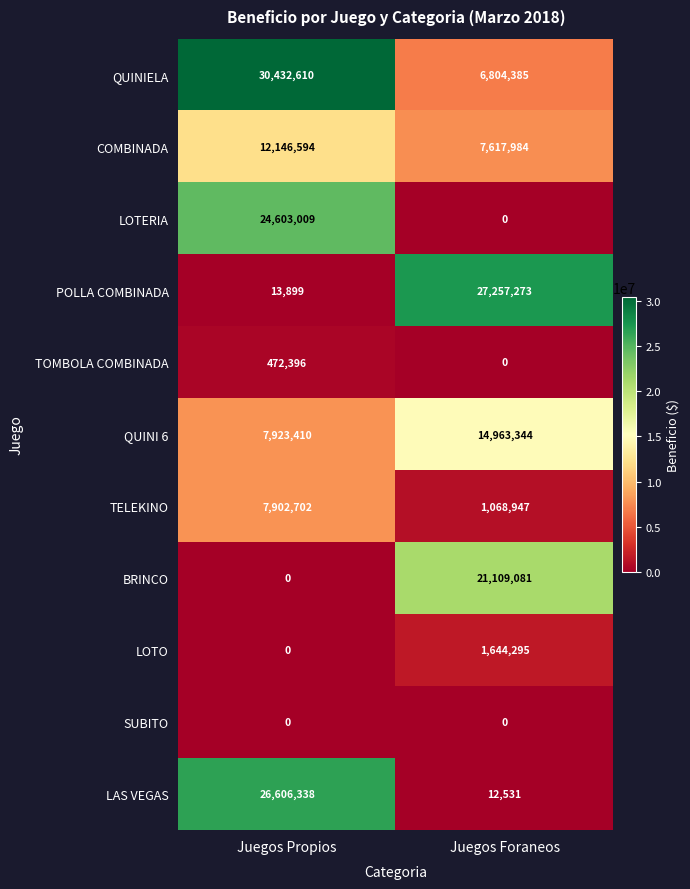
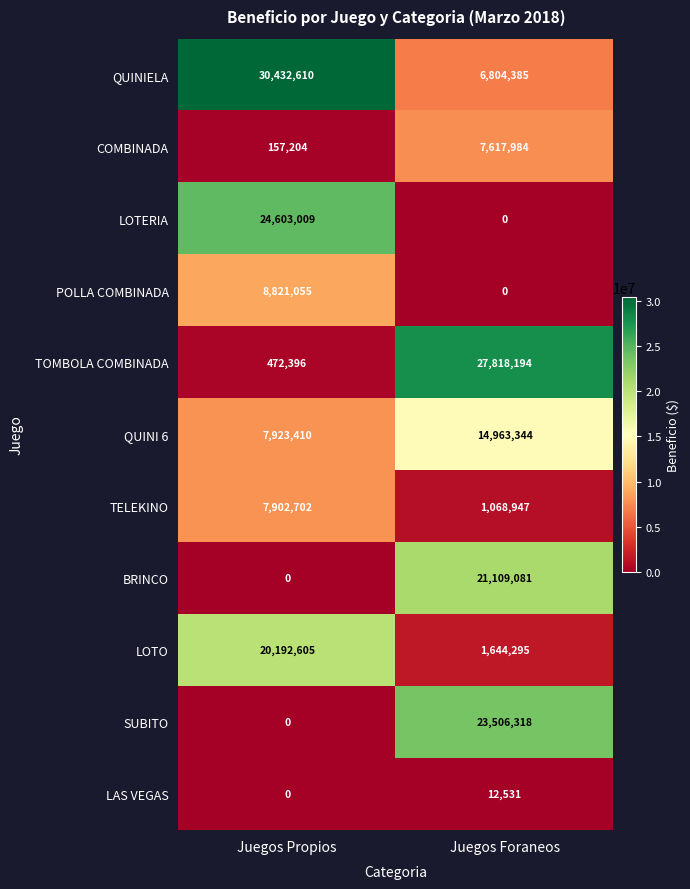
  {
    "QUINIELA": {
      "Juegos Propios": "30,432,610",
      "Juegos Foraneos": "6,804,385"
    },
    "COMBINADA": {
-     "Juegos Propios": "12,146,594",
+     "Juegos Propios": "157,204",
      "Juegos Foraneos": "7,617,984"
    },
    "LOTERIA": {
      "Juegos Propios": "24,603,009",
      "Juegos Foraneos": "0"
    },
    "POLLA COMBINADA": {
-     "Juegos Propios": "13,899",
-     "Juegos Foraneos": "27,257,273"
+     "Juegos Propios": "8,821,055",
+     "Juegos Foraneos": "0"
    },
    "TOMBOLA COMBINADA": {
      "Juegos Propios": "472,396",
-     "Juegos Foraneos": "0"
+     "Juegos Foraneos": "27,818,194"
    },
    "QUINI 6": {
      "Juegos Propios": "7,923,410",
      "Juegos Foraneos": "14,963,344"
    },
    "TELEKINO": {
      "Juegos Propios": "7,902,702",
      "Juegos Foraneos": "1,068,947"
    },
    "BRINCO": {
      "Juegos Propios": "0",
      "Juegos Foraneos": "21,109,081"
    },
    "LOTO": {
-     "Juegos Propios": "0",
+     "Juegos Propios": "20,192,605",
      "Juegos Foraneos": "1,644,295"
    },
    "SUBITO": {
      "Juegos Propios": "0",
-     "Juegos Foraneos": "0"
+     "Juegos Foraneos": "23,506,318"
    },
    "LAS VEGAS": {
-     "Juegos Propios": "26,606,338",
+     "Juegos Propios": "0",
      "Juegos Foraneos": "12,531"
    }
  }
